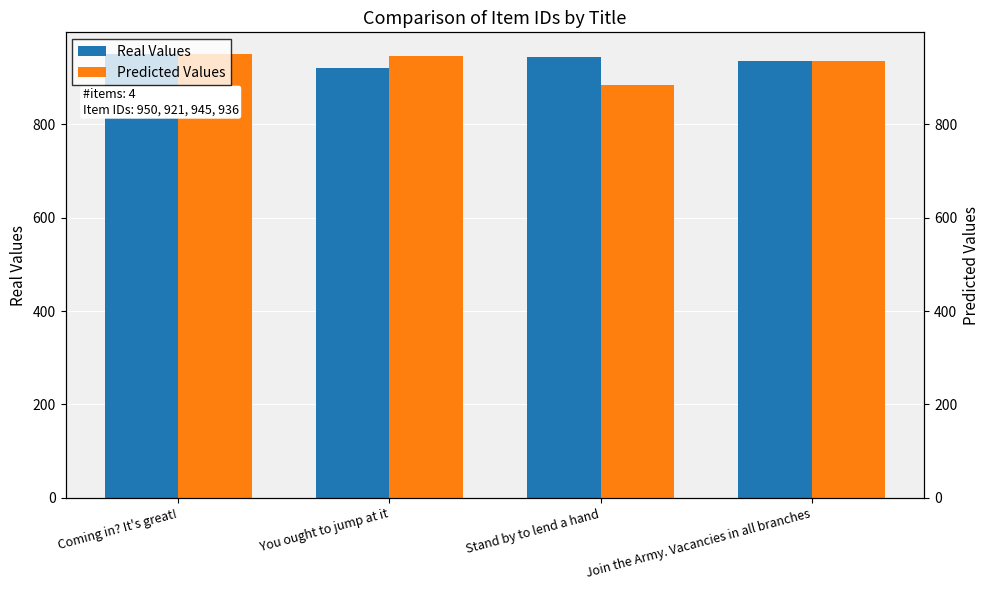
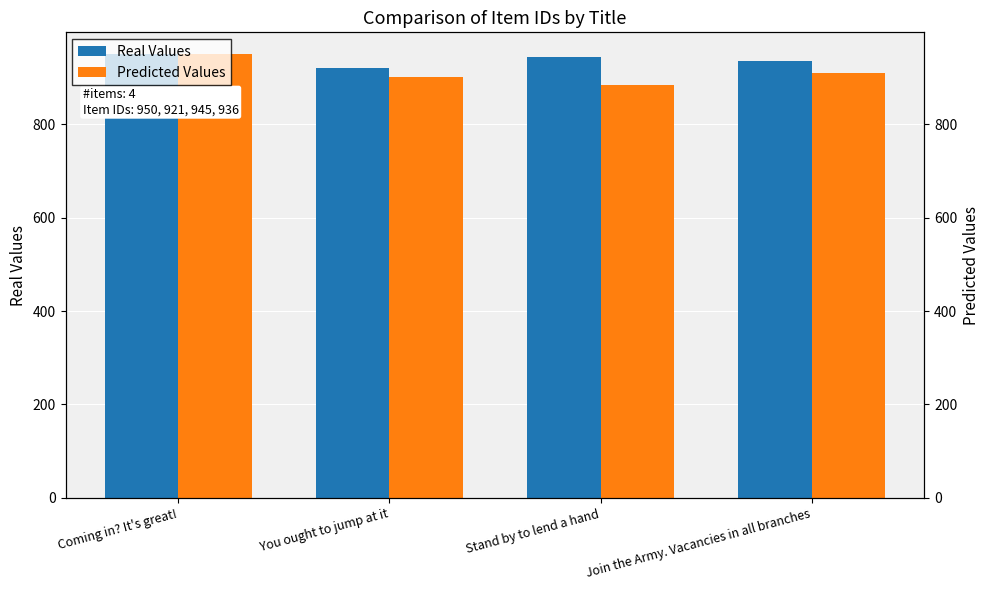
  {
    "Real Values": {
      "You ought to jump at it": 920,
      "Stand by to lend a hand": 950,
      "Join the Army. Vacancies in all branches": 940
    },
    "Predicted Values": {
-     "You ought to jump at it": 950,
+     "You ought to jump at it": 900,
      "Stand by to lend a hand": 880,
-     "Join the Army. Vacancies in all branches": 940
+     "Join the Army. Vacancies in all branches": 910
    }
  }
